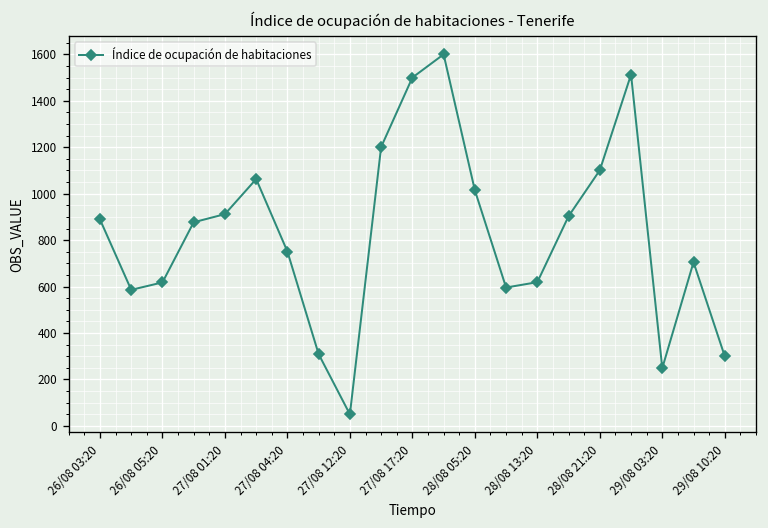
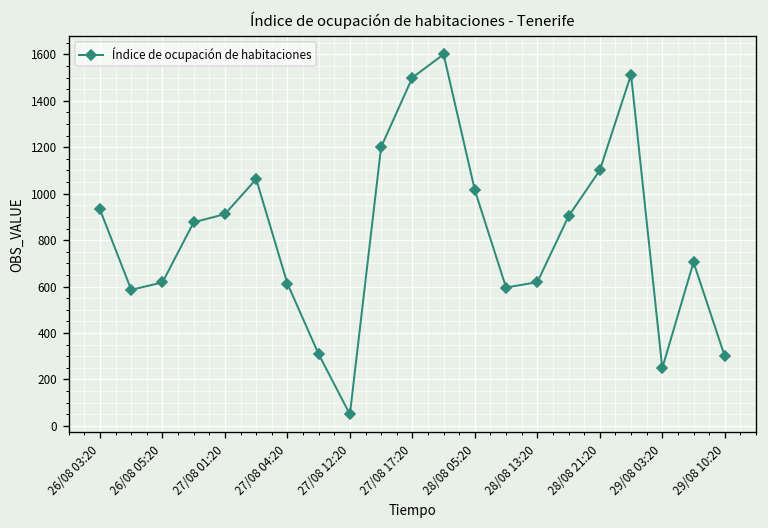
  {
-   "26/08 03:20": 890,
+   "26/08 03:20": 930,
    "26/08 05:20": 620,
    "27/08 01:20": 910,
-   "27/08 04:20": 750,
+   "27/08 04:20": 610,
    "27/08 12:20": 50,
    "27/08 17:20": 1500,
    "28/08 05:20": 1020,
    "28/08 13:20": 620,
    "28/08 21:20": 1100,
    "29/08 03:20": 250,
    "29/08 10:20": 300
  }
